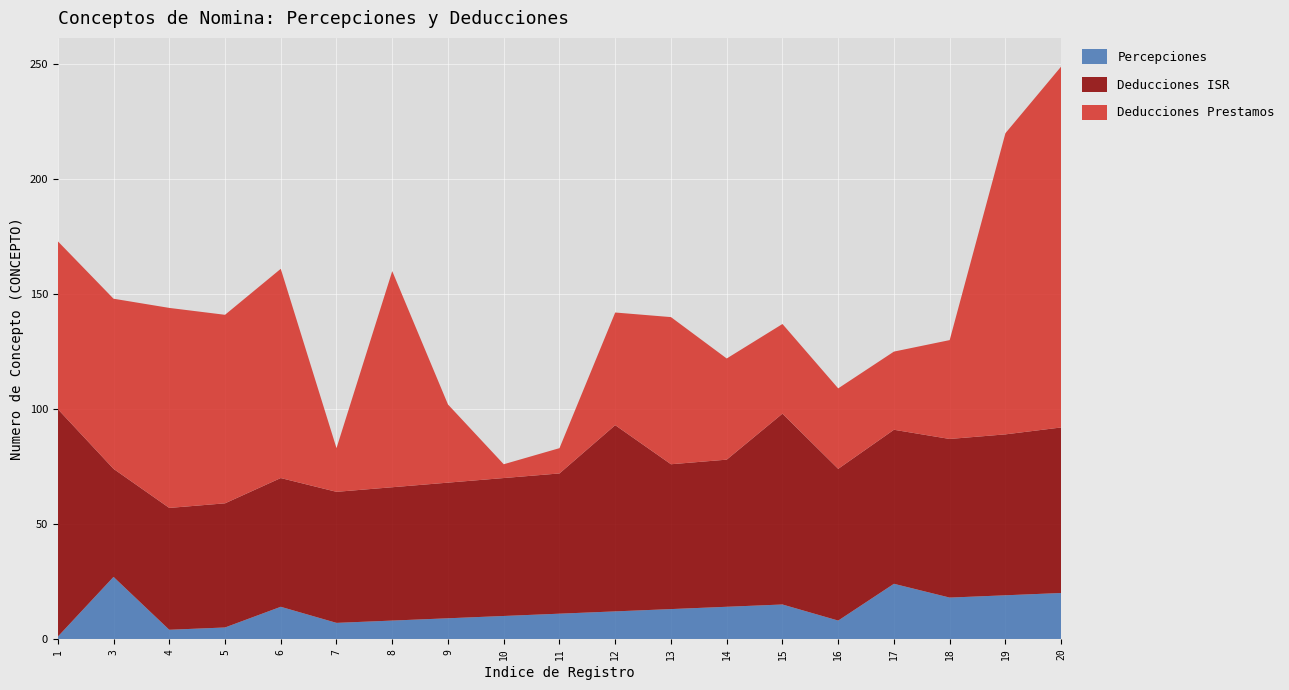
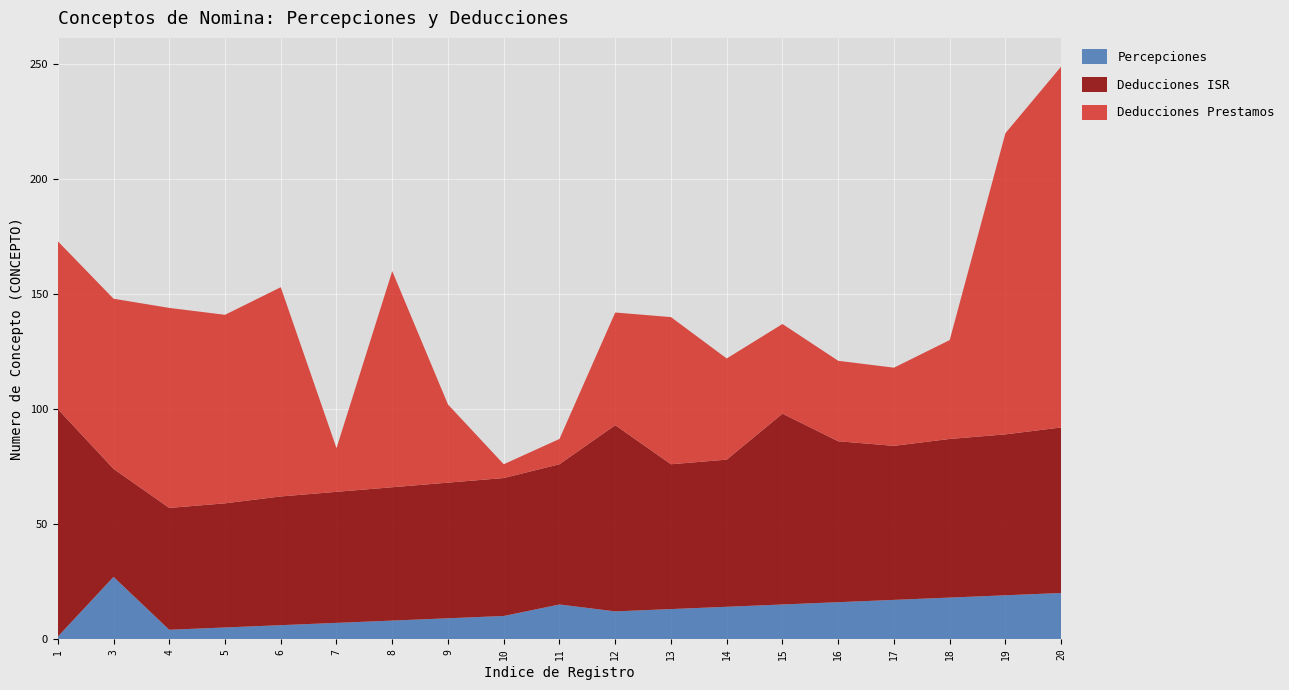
  {
    "Percepciones": {
      "3": 27,
      "4": 4,
      "5": 5,
-     "6": 14,
+     "6": 6,
      "7": 7,
      "8": 8,
      "9": 9,
      "10": 10,
-     "11": 11,
+     "11": 15,
      "12": 12,
      "13": 13,
      "14": 14,
      "15": 15,
-     "16": 8,
-     "17": 24,
+     "16": 16,
+     "17": 17,
      "18": 18,
      "19": 19,
      "20": 20
    },
    "Deducciones ISR": {
      "1": 99,
      "3": 47,
      "4": 53,
      "5": 54,
      "6": 56,
      "7": 57,
      "8": 58,
      "9": 59,
      "10": 60,
      "11": 61,
      "12": 81,
      "13": 63,
      "14": 64,
      "15": 83,
-     "16": 66,
+     "16": 70,
      "17": 67,
      "18": 69,
      "19": 70,
      "20": 72
    },
    "Deducciones Prestamos": {
      "1": 73,
      "3": 74,
      "4": 87,
      "5": 82,
      "6": 91,
      "7": 19,
      "8": 94,
      "9": 34,
      "10": 6,
      "11": 11,
      "12": 49,
      "13": 64,
      "14": 44,
      "15": 39,
      "16": 35,
      "17": 34,
      "18": 43,
      "19": 131,
      "20": 157
    }
  }
